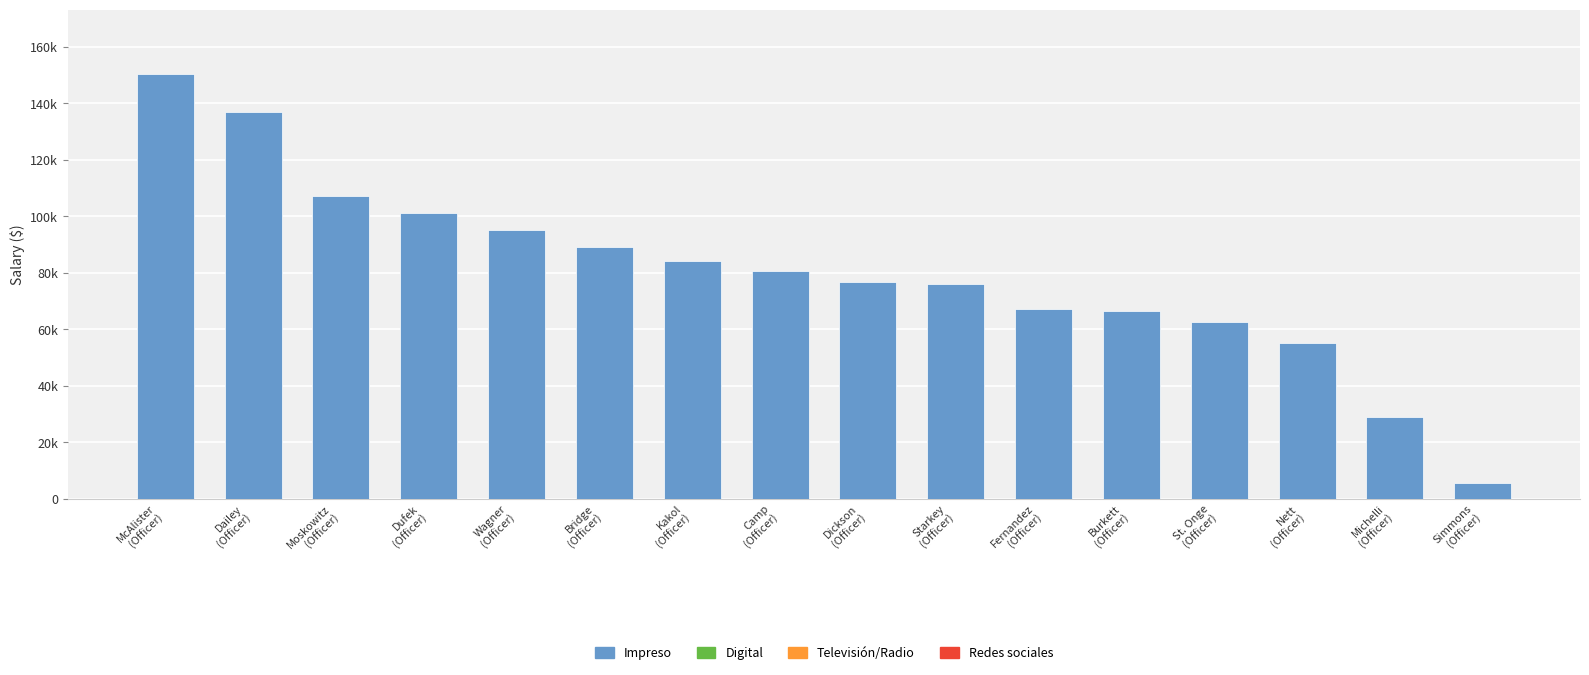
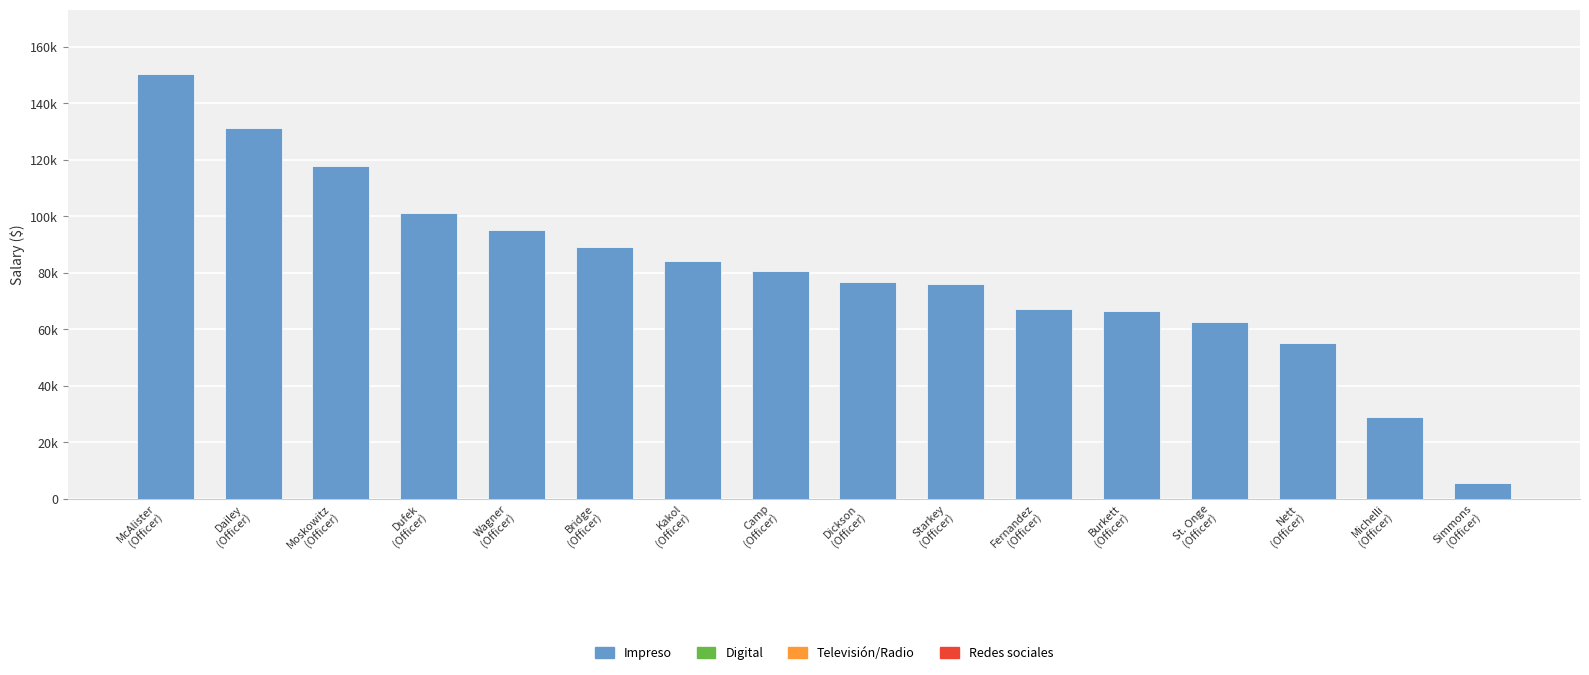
  {
    "McAlister (Officer)": 151000,
-   "Dailey (Officer)": 137000,
-   "Moskowitz (Officer)": 107000,
+   "Dailey (Officer)": 131000,
+   "Moskowitz (Officer)": 118000,
    "Dufek (Officer)": 101000,
    "Wagner (Officer)": 95000,
    "Bridge (Officer)": 89000,
    "Kakol (Officer)": 84000,
    "Camp (Officer)": 81000,
    "Dickson (Officer)": 77000,
    "Starkey (Officer)": 76000,
    "Fernandez (Officer)": 67000,
    "Burkett (Officer)": 67000,
    "St. Onge (Officer)": 63000,
    "Nett (Officer)": 55000,
    "Michelli (Officer)": 29000,
    "Simmons (Officer)": 6000
  }
